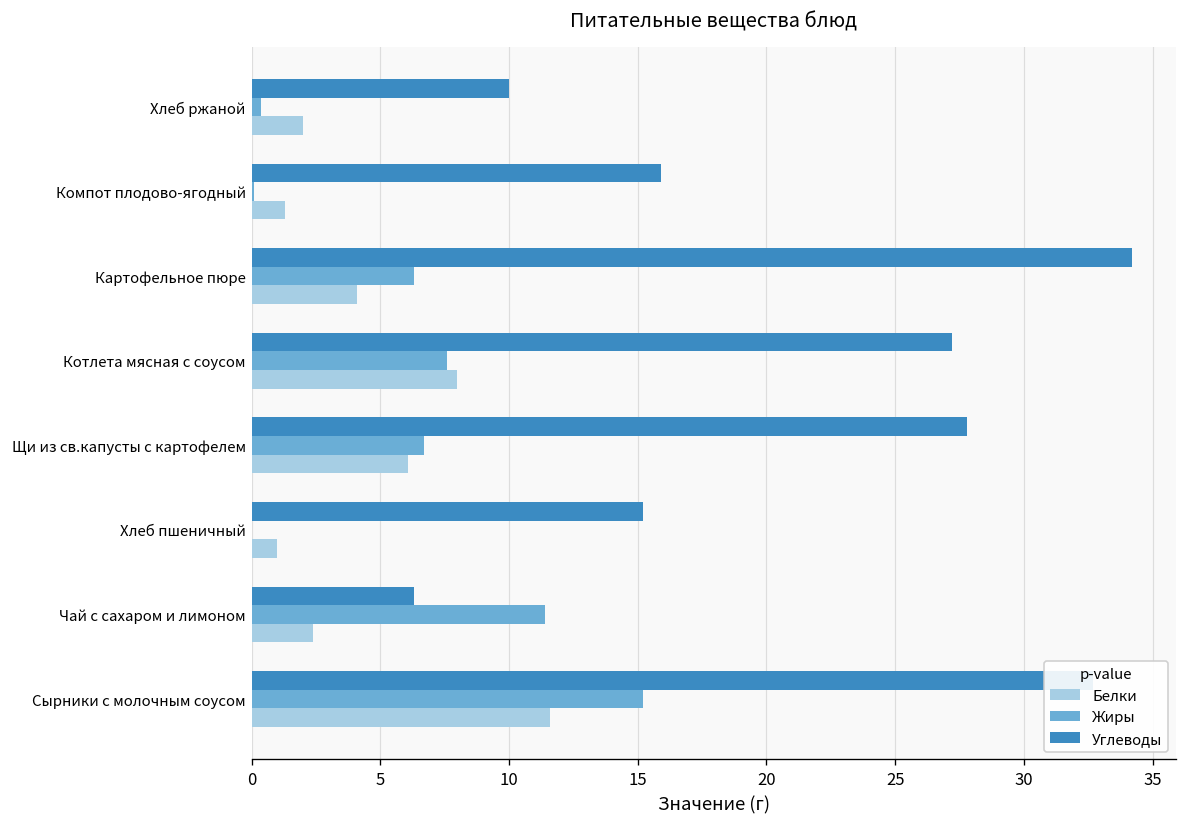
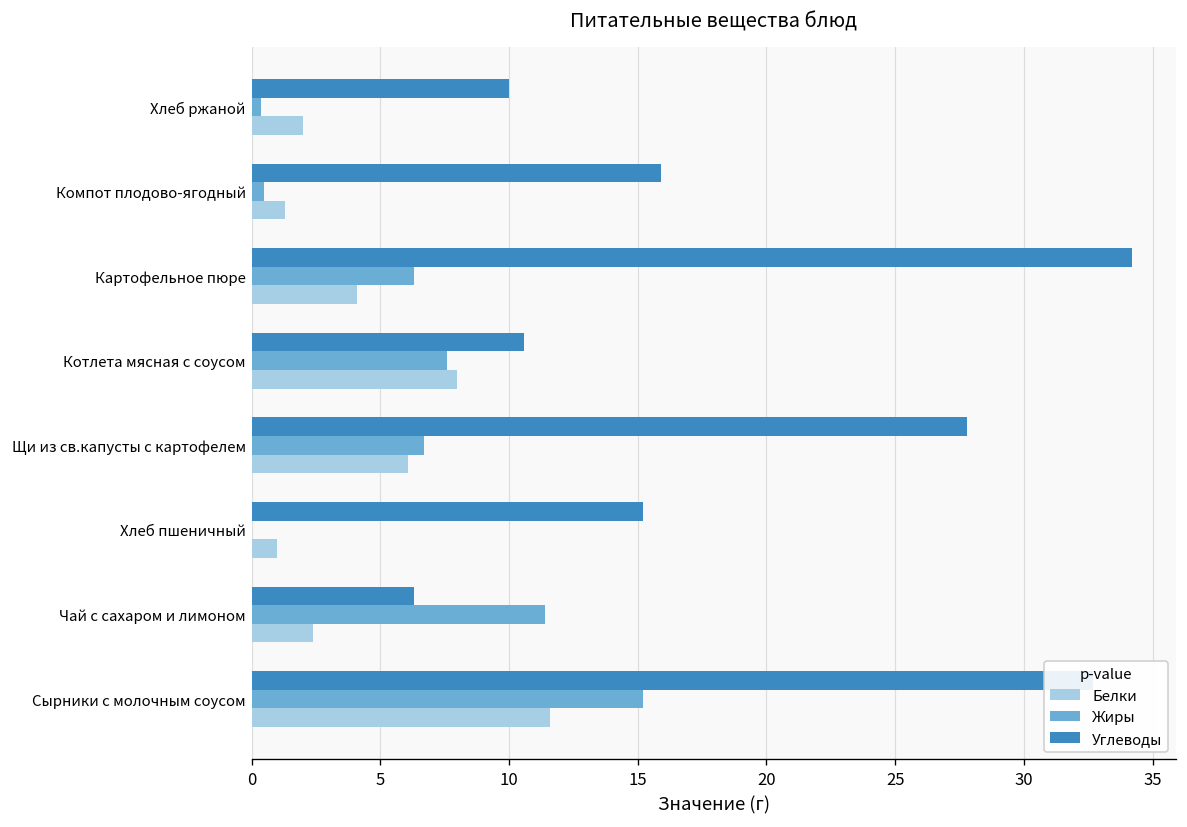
  {
    "Белки": {
      "Хлеб ржаной": 2.0,
      "Компот плодово-ягодный": 1.3,
      "Картофельное пюре": 4.1,
      "Котлета мясная с соусом": 8.0,
      "Щи из св.капусты с картофелем": 6.1,
      "Хлеб пшеничный": 1.0,
      "Чай с сахаром и лимоном": 2.4,
      "Сырники с молочным соусом": 11.6
    },
    "Жиры": {
      "Хлеб ржаной": 0.4,
-     "Компот плодово-ягодный": 0.1,
+     "Компот плодово-ягодный": 0.5,
      "Картофельное пюре": 6.3,
      "Котлета мясная с соусом": 7.6,
      "Щи из св.капусты с картофелем": 6.7,
      "Хлеб пшеничный": 0.0,
      "Чай с сахаром и лимоном": 11.4,
      "Сырники с молочным соусом": 15.2
    },
    "Углеводы": {
      "Хлеб ржаной": 10.0,
      "Компот плодово-ягодный": 15.9,
      "Картофельное пюре": 34.2,
-     "Котлета мясная с соусом": 27.2,
+     "Котлета мясная с соусом": 10.6,
      "Щи из св.капусты с картофелем": 27.8,
      "Хлеб пшеничный": 15.2,
      "Чай с сахаром и лимоном": 6.3
    }
  }
